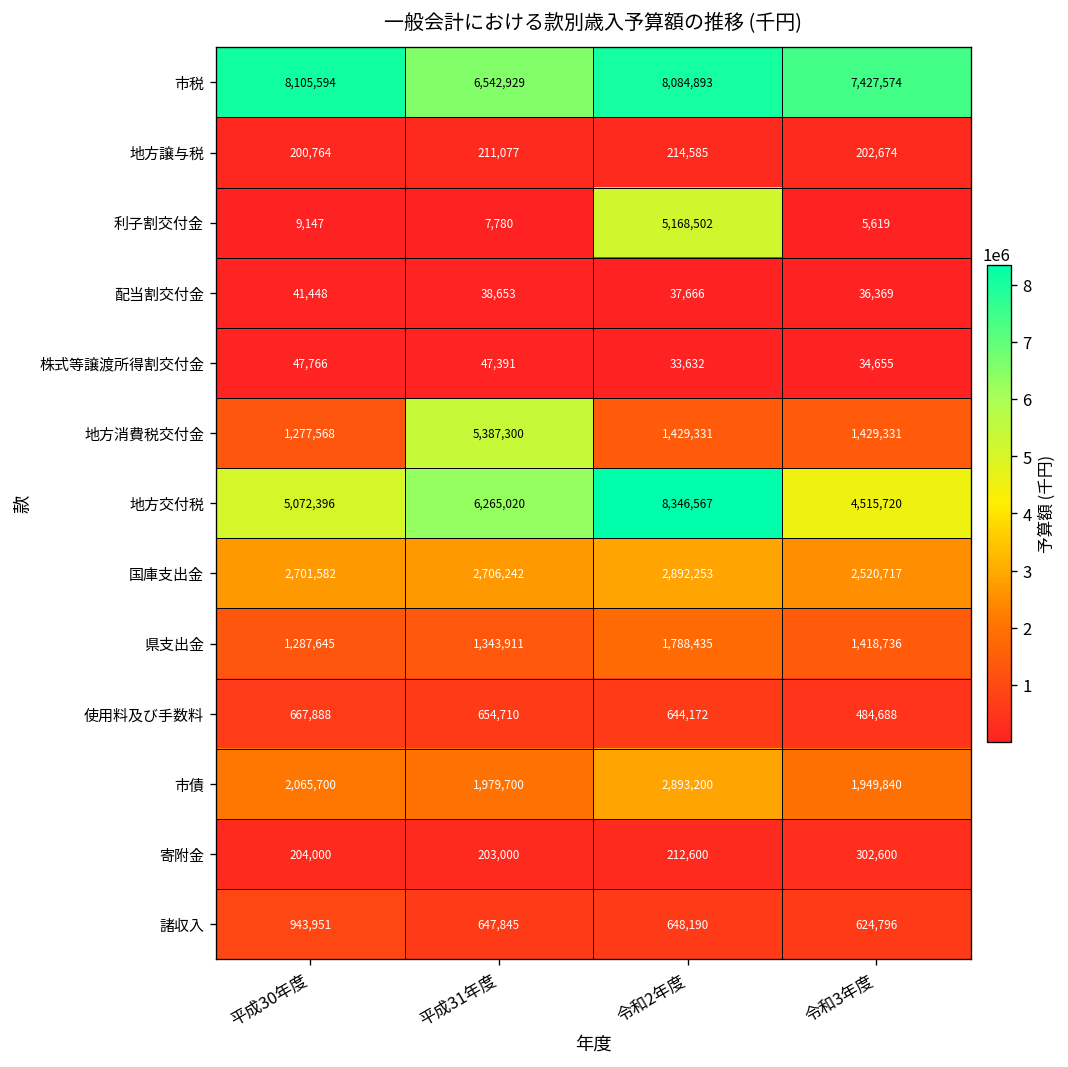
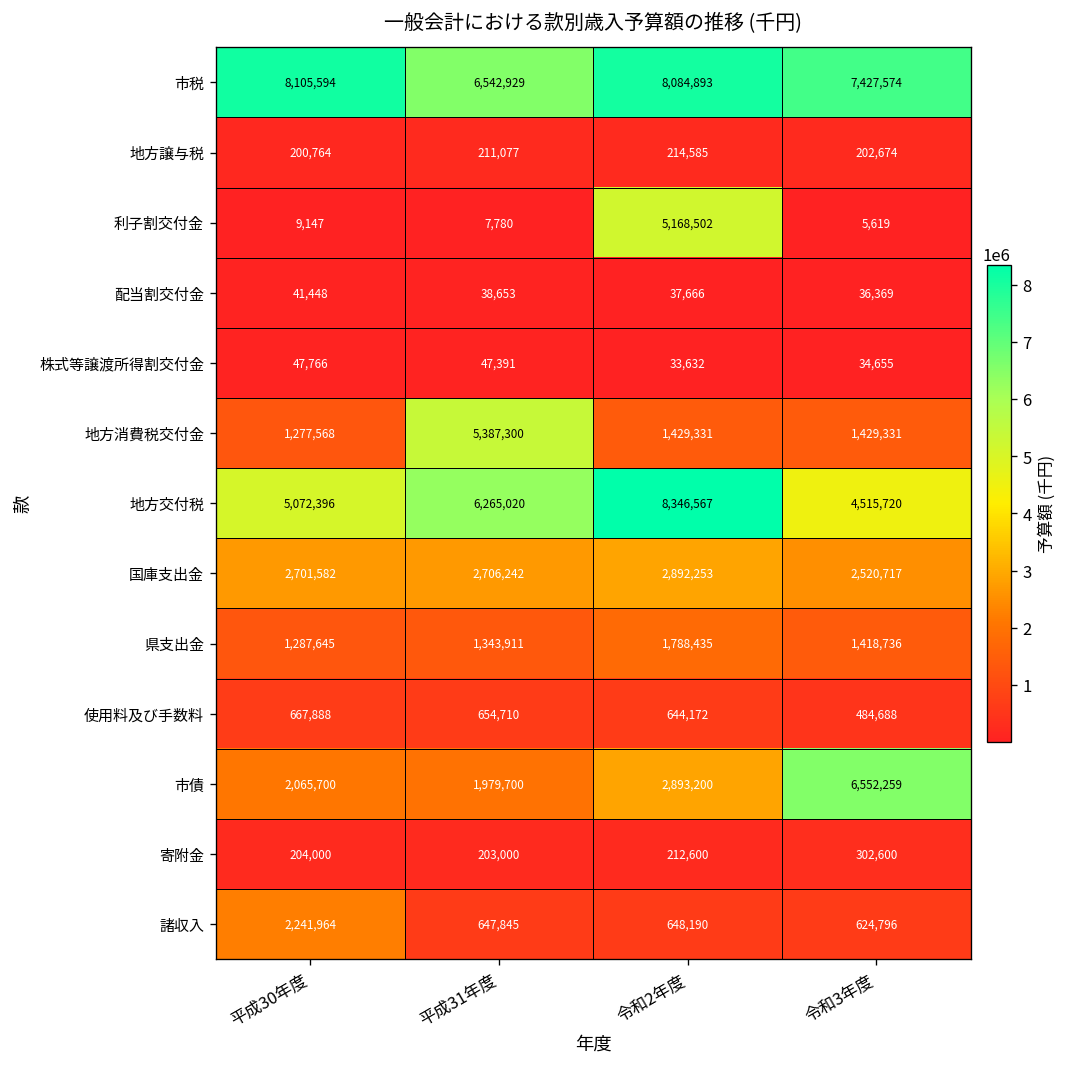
  {
    "市税": {
      "平成30年度": "8,105,594",
      "平成31年度": "6,542,929",
      "令和2年度": "8,084,893",
      "令和3年度": "7,427,574"
    },
    "地方譲与税": {
      "平成30年度": "200,764",
      "平成31年度": "211,077",
      "令和2年度": "214,585",
      "令和3年度": "202,674"
    },
    "利子割交付金": {
      "平成30年度": "9,147",
      "平成31年度": "7,780",
      "令和2年度": "5,168,502",
      "令和3年度": "5,619"
    },
    "配当割交付金": {
      "平成30年度": "41,448",
      "平成31年度": "38,653",
      "令和2年度": "37,666",
      "令和3年度": "36,369"
    },
    "株式等譲渡所得割交付金": {
      "平成30年度": "47,766",
      "平成31年度": "47,391",
      "令和2年度": "33,632",
      "令和3年度": "34,655"
    },
    "地方消費税交付金": {
      "平成30年度": "1,277,568",
      "平成31年度": "5,387,300",
      "令和2年度": "1,429,331",
      "令和3年度": "1,429,331"
    },
    "地方交付税": {
      "平成30年度": "5,072,396",
      "平成31年度": "6,265,020",
      "令和2年度": "8,346,567",
      "令和3年度": "4,515,720"
    },
    "国庫支出金": {
      "平成30年度": "2,701,582",
      "平成31年度": "2,706,242",
      "令和2年度": "2,892,253",
      "令和3年度": "2,520,717"
    },
    "県支出金": {
      "平成30年度": "1,287,645",
      "平成31年度": "1,343,911",
      "令和2年度": "1,788,435",
      "令和3年度": "1,418,736"
    },
    "使用料及び手数料": {
      "平成30年度": "667,888",
      "平成31年度": "654,710",
      "令和2年度": "644,172",
      "令和3年度": "484,688"
    },
    "市債": {
      "平成30年度": "2,065,700",
      "平成31年度": "1,979,700",
      "令和2年度": "2,893,200",
-     "令和3年度": "1,949,840"
+     "令和3年度": "6,552,259"
    },
    "寄附金": {
      "平成30年度": "204,000",
      "平成31年度": "203,000",
      "令和2年度": "212,600",
      "令和3年度": "302,600"
    },
    "諸収入": {
-     "平成30年度": "943,951",
+     "平成30年度": "2,241,964",
      "平成31年度": "647,845",
      "令和2年度": "648,190",
      "令和3年度": "624,796"
    }
  }
